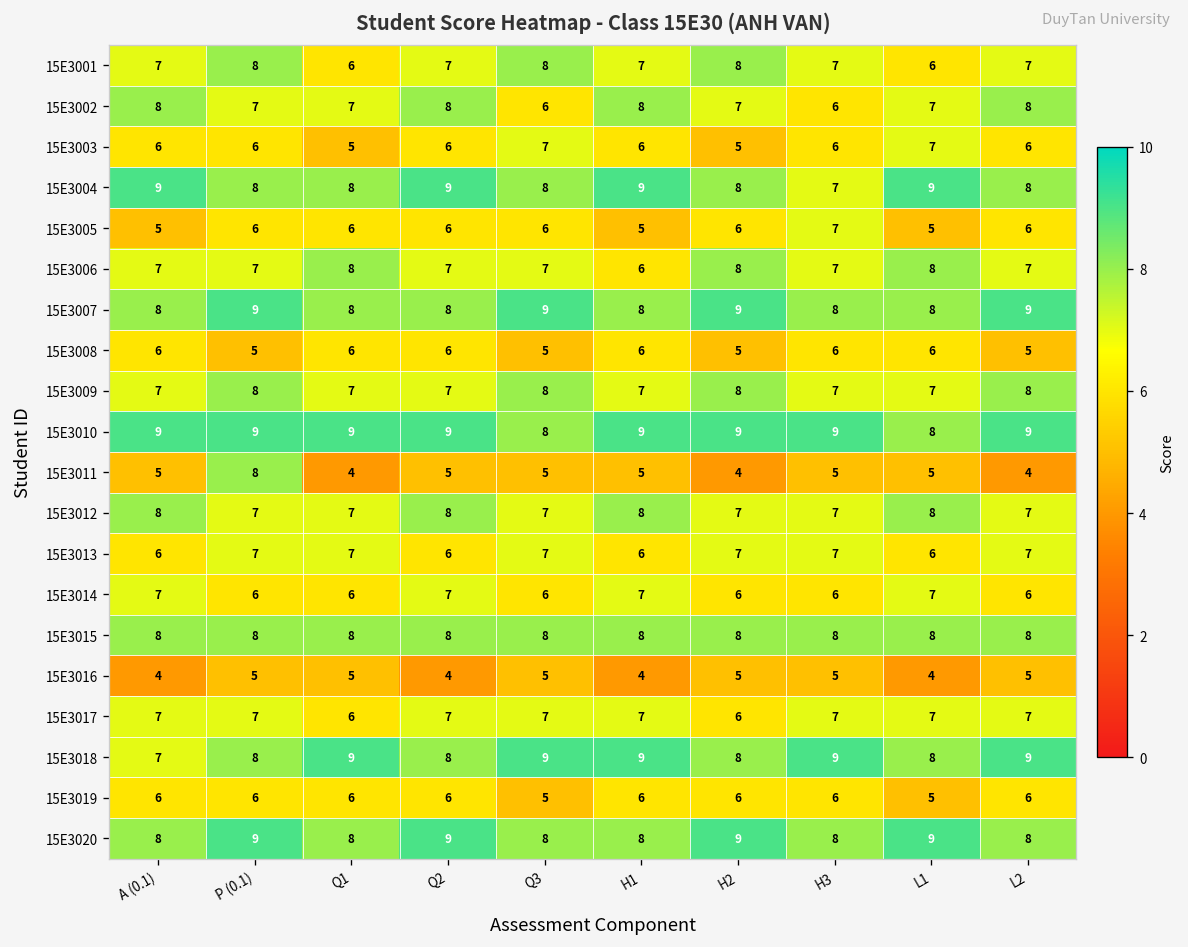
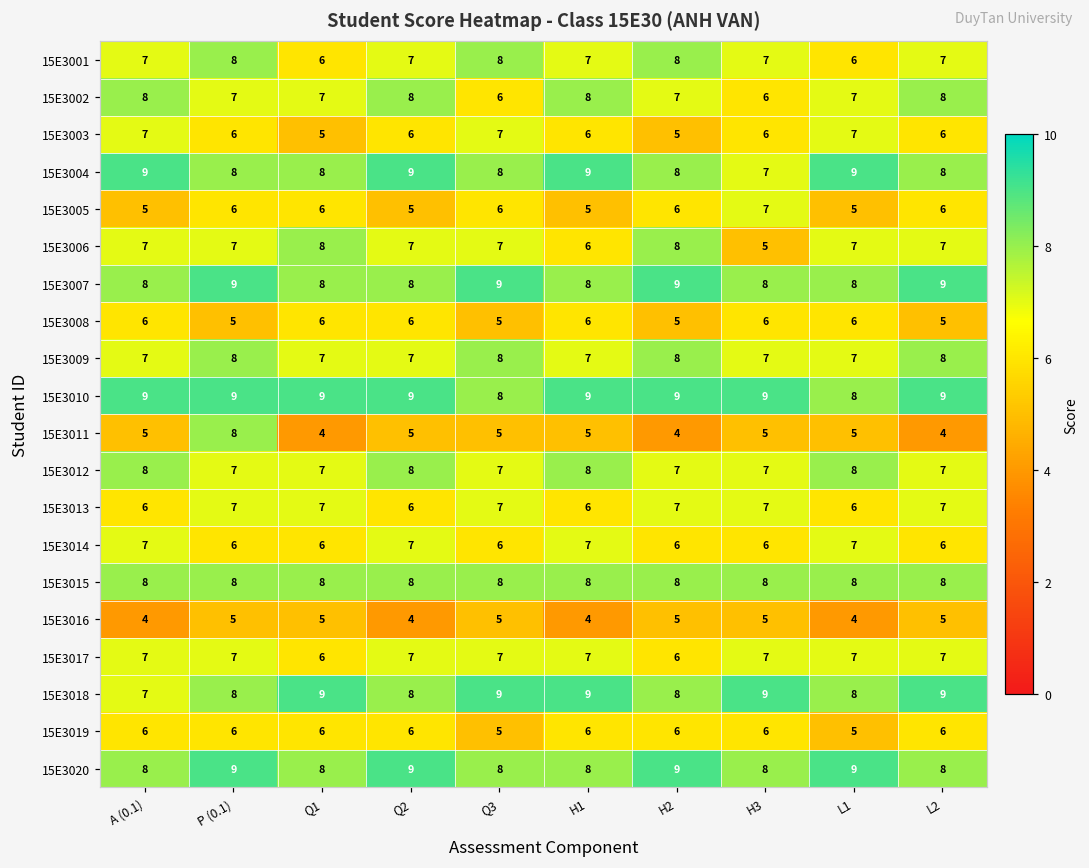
  {
    "15E3001": {
      "A (0.1)": 7,
      "P (0.1)": 8,
      "Q1": 6,
      "Q2": 7,
      "Q3": 8,
      "H1": 7,
      "H2": 8,
      "H3": 7,
      "L1": 6,
      "L2": 7
    },
    "15E3002": {
      "A (0.1)": 8,
      "P (0.1)": 7,
      "Q1": 7,
      "Q2": 8,
      "Q3": 6,
      "H1": 8,
      "H2": 7,
      "H3": 6,
      "L1": 7,
      "L2": 8
    },
    "15E3003": {
-     "A (0.1)": 6,
+     "A (0.1)": 7,
      "P (0.1)": 6,
      "Q1": 5,
      "Q2": 6,
      "Q3": 7,
      "H1": 6,
      "H2": 5,
      "H3": 6,
      "L1": 7,
      "L2": 6
    },
    "15E3004": {
      "A (0.1)": 9,
      "P (0.1)": 8,
      "Q1": 8,
      "Q2": 9,
      "Q3": 8,
      "H1": 9,
      "H2": 8,
      "H3": 7,
      "L1": 9,
      "L2": 8
    },
    "15E3005": {
      "A (0.1)": 5,
      "P (0.1)": 6,
      "Q1": 6,
-     "Q2": 6,
+     "Q2": 5,
      "Q3": 6,
      "H1": 5,
      "H2": 6,
      "H3": 7,
      "L1": 5,
      "L2": 6
    },
    "15E3006": {
      "A (0.1)": 7,
      "P (0.1)": 7,
      "Q1": 8,
      "Q2": 7,
      "Q3": 7,
      "H1": 6,
      "H2": 8,
-     "H3": 7,
-     "L1": 8,
+     "H3": 5,
+     "L1": 7,
      "L2": 7
    },
    "15E3007": {
      "A (0.1)": 8,
      "P (0.1)": 9,
      "Q1": 8,
      "Q2": 8,
      "Q3": 9,
      "H1": 8,
      "H2": 9,
      "H3": 8,
      "L1": 8,
      "L2": 9
    },
    "15E3008": {
      "A (0.1)": 6,
      "P (0.1)": 5,
      "Q1": 6,
      "Q2": 6,
      "Q3": 5,
      "H1": 6,
      "H2": 5,
      "H3": 6,
      "L1": 6,
      "L2": 5
    },
    "15E3009": {
      "A (0.1)": 7,
      "P (0.1)": 8,
      "Q1": 7,
      "Q2": 7,
      "Q3": 8,
      "H1": 7,
      "H2": 8,
      "H3": 7,
      "L1": 7,
      "L2": 8
    },
    "15E3010": {
      "A (0.1)": 9,
      "P (0.1)": 9,
      "Q1": 9,
      "Q2": 9,
      "Q3": 8,
      "H1": 9,
      "H2": 9,
      "H3": 9,
      "L1": 8,
      "L2": 9
    },
    "15E3011": {
      "A (0.1)": 5,
      "P (0.1)": 8,
      "Q1": 4,
      "Q2": 5,
      "Q3": 5,
      "H1": 5,
      "H2": 4,
      "H3": 5,
      "L1": 5,
      "L2": 4
    },
    "15E3012": {
      "A (0.1)": 8,
      "P (0.1)": 7,
      "Q1": 7,
      "Q2": 8,
      "Q3": 7,
      "H1": 8,
      "H2": 7,
      "H3": 7,
      "L1": 8,
      "L2": 7
    },
    "15E3013": {
      "A (0.1)": 6,
      "P (0.1)": 7,
      "Q1": 7,
      "Q2": 6,
      "Q3": 7,
      "H1": 6,
      "H2": 7,
      "H3": 7,
      "L1": 6,
      "L2": 7
    },
    "15E3014": {
      "A (0.1)": 7,
      "P (0.1)": 6,
      "Q1": 6,
      "Q2": 7,
      "Q3": 6,
      "H1": 7,
      "H2": 6,
      "H3": 6,
      "L1": 7,
      "L2": 6
    },
    "15E3015": {
      "A (0.1)": 8,
      "P (0.1)": 8,
      "Q1": 8,
      "Q2": 8,
      "Q3": 8,
      "H1": 8,
      "H2": 8,
      "H3": 8,
      "L1": 8,
      "L2": 8
    },
    "15E3016": {
      "A (0.1)": 4,
      "P (0.1)": 5,
      "Q1": 5,
      "Q2": 4,
      "Q3": 5,
      "H1": 4,
      "H2": 5,
      "H3": 5,
      "L1": 4,
      "L2": 5
    },
    "15E3017": {
      "A (0.1)": 7,
      "P (0.1)": 7,
      "Q1": 6,
      "Q2": 7,
      "Q3": 7,
      "H1": 7,
      "H2": 6,
      "H3": 7,
      "L1": 7,
      "L2": 7
    },
    "15E3018": {
      "A (0.1)": 7,
      "P (0.1)": 8,
      "Q1": 9,
      "Q2": 8,
      "Q3": 9,
      "H1": 9,
      "H2": 8,
      "H3": 9,
      "L1": 8,
      "L2": 9
    },
    "15E3019": {
      "A (0.1)": 6,
      "P (0.1)": 6,
      "Q1": 6,
      "Q2": 6,
      "Q3": 5,
      "H1": 6,
      "H2": 6,
      "H3": 6,
      "L1": 5,
      "L2": 6
    },
    "15E3020": {
      "A (0.1)": 8,
      "P (0.1)": 9,
      "Q1": 8,
      "Q2": 9,
      "Q3": 8,
      "H1": 8,
      "H2": 9,
      "H3": 8,
      "L1": 9,
      "L2": 8
    }
  }
